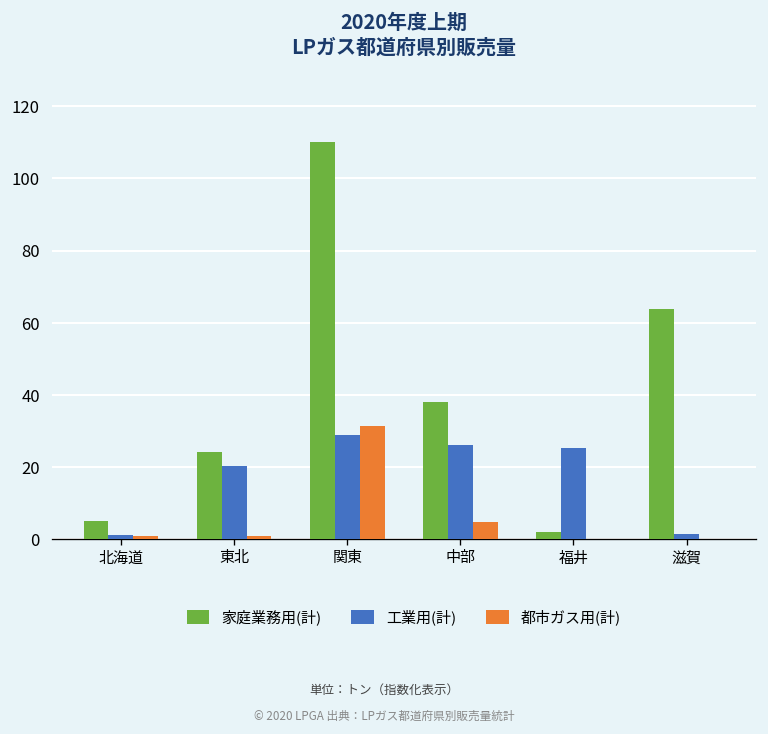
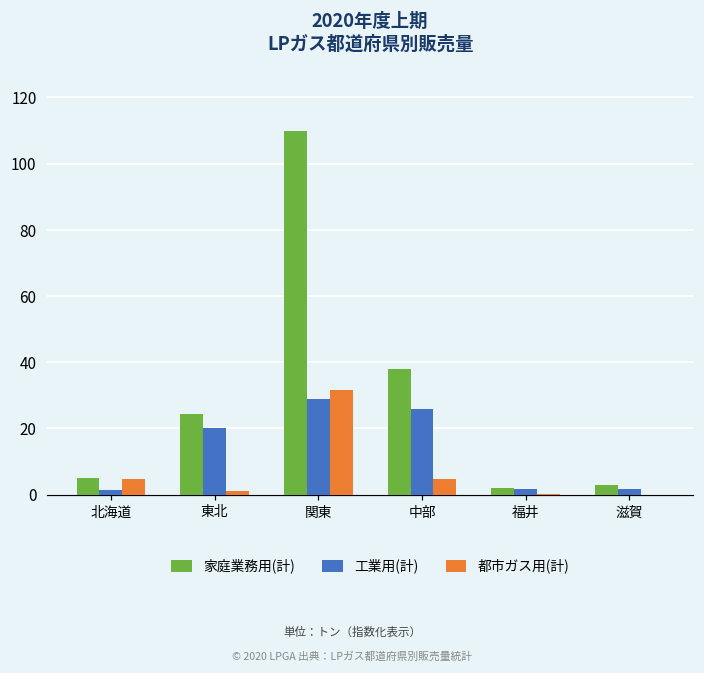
  {
    "家庭業務用(計)": {
      "北海道": 5,
      "東北": 24,
      "関東": 110,
      "中部": 38,
      "福井": 2,
-     "滋賀": 64
+     "滋賀": 3
    },
    "工業用(計)": {
      "北海道": 1,
      "東北": 20,
      "関東": 29,
      "中部": 26,
-     "福井": 25,
+     "福井": 2,
      "滋賀": 2
    },
    "都市ガス用(計)": {
-     "北海道": 1,
+     "北海道": 5,
      "東北": 1,
      "関東": 31,
      "中部": 5,
      "滋賀": 0
    }
  }
